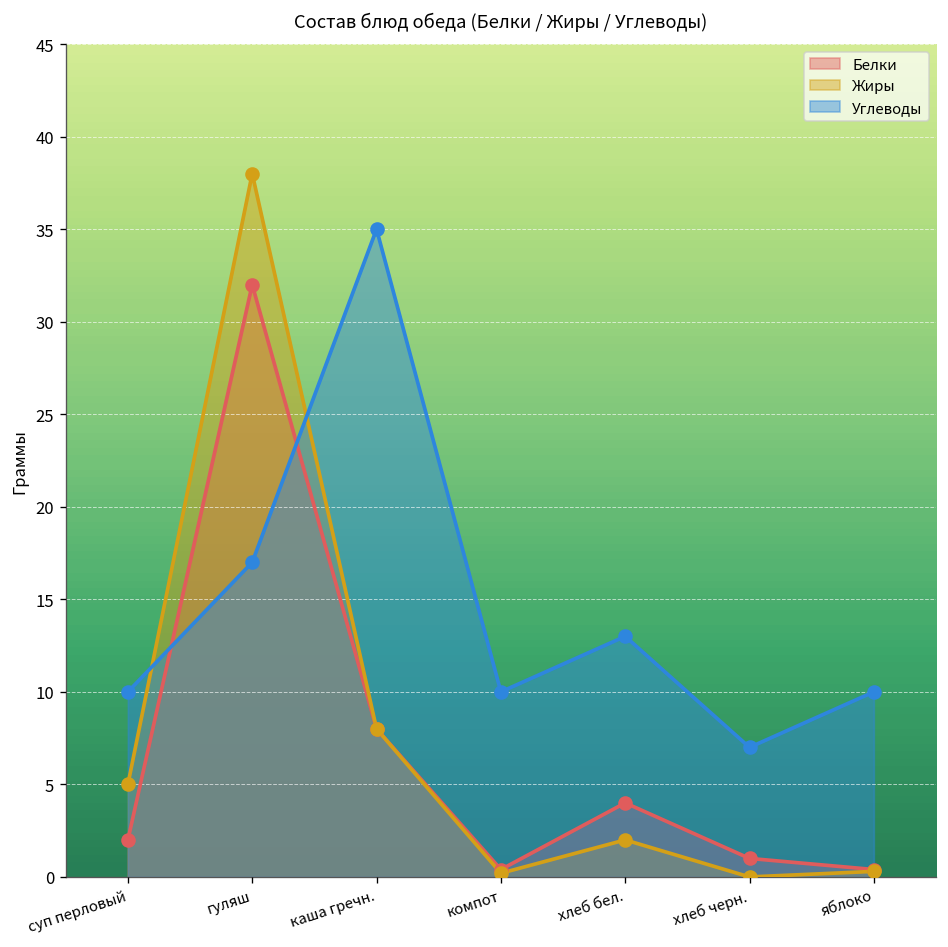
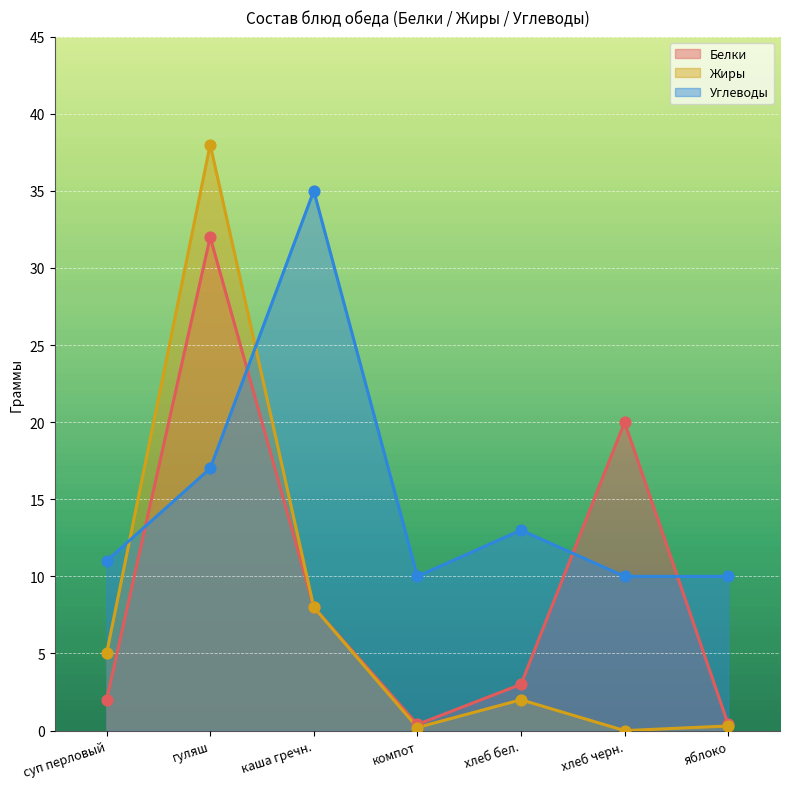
  {
    "Белки": {
      "суп перловый": 2,
      "гуляш": 32,
      "компот": 0.4,
-     "хлеб бел.": 4,
-     "хлеб черн.": 1
+     "хлеб бел.": 3,
+     "хлеб черн.": 20
    },
    "Жиры": {
      "суп перловый": 5,
      "гуляш": 38,
      "компот": 0.2,
      "хлеб бел.": 2,
      "хлеб черн.": 0
    },
    "Углеводы": {
-     "суп перловый": 10,
+     "суп перловый": 11,
      "гуляш": 17,
      "каша гречн.": 35,
      "компот": 10,
      "хлеб бел.": 13,
-     "хлеб черн.": 7,
+     "хлеб черн.": 10,
      "яблоко": 10
    }
  }
